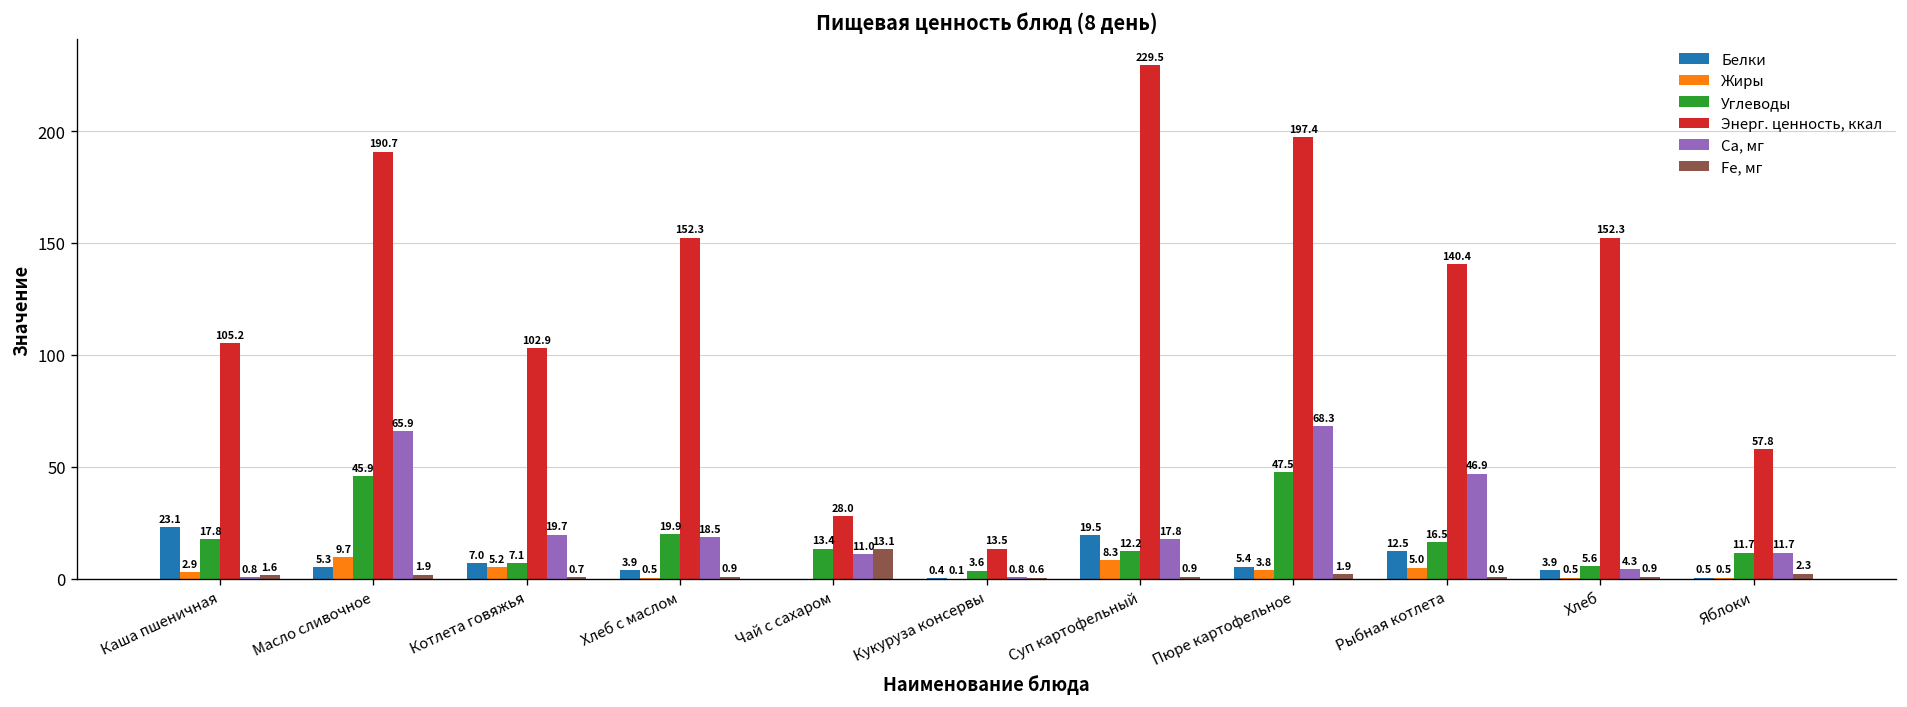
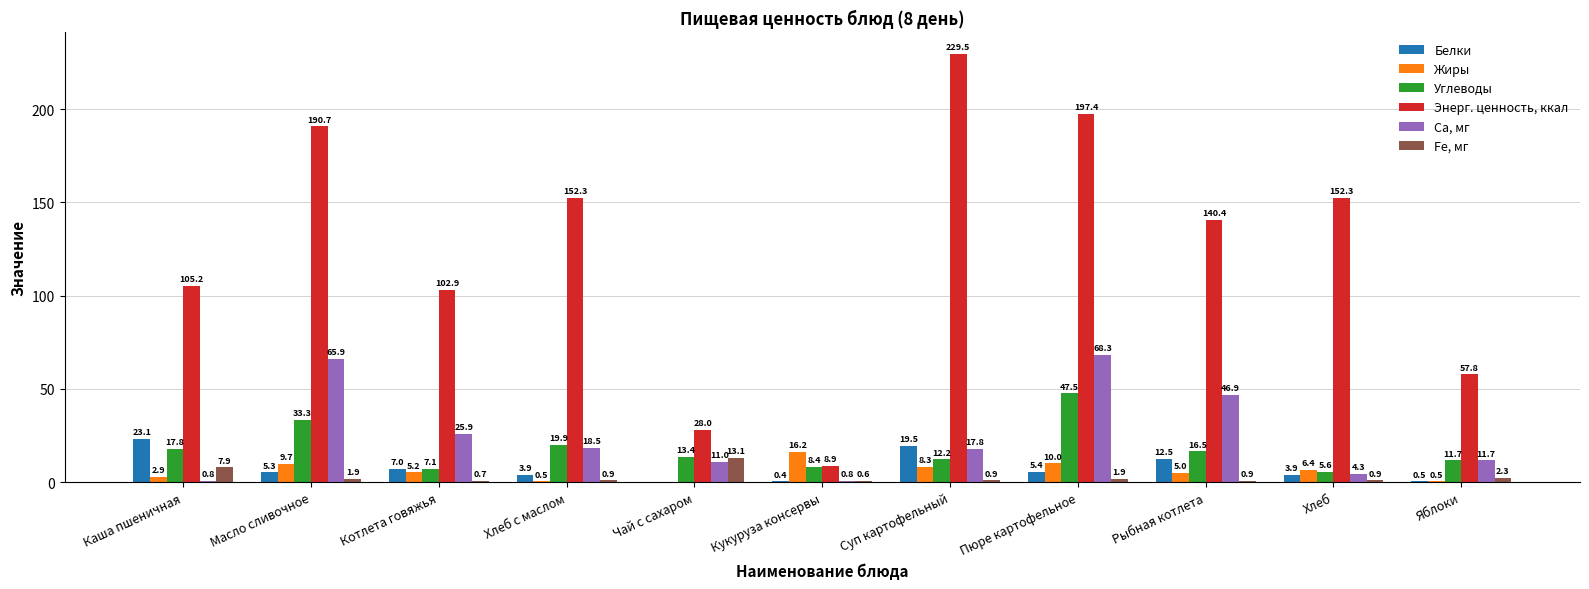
  {
    "Белки": {
      "Каша пшеничная": 23.1,
      "Масло сливочное": 5.3,
      "Котлета говяжья": 7.0,
      "Хлеб с маслом": 3.9,
      "Кукуруза консервы": 0.4,
      "Суп картофельный": 19.5,
      "Пюре картофельное": 5.4,
      "Рыбная котлета": 12.5,
      "Хлеб": 3.9,
      "Яблоки": 0.5
    },
    "Жиры": {
      "Каша пшеничная": 2.9,
      "Масло сливочное": 9.7,
      "Котлета говяжья": 5.2,
      "Хлеб с маслом": 0.5,
-     "Кукуруза консервы": 0.1,
+     "Кукуруза консервы": 16.2,
      "Суп картофельный": 8.3,
-     "Пюре картофельное": 3.8,
+     "Пюре картофельное": 10.0,
      "Рыбная котлета": 5.0,
-     "Хлеб": 0.5,
+     "Хлеб": 6.4,
      "Яблоки": 0.5
    },
    "Углеводы": {
      "Каша пшеничная": 17.8,
-     "Масло сливочное": 45.9,
+     "Масло сливочное": 33.3,
      "Котлета говяжья": 7.1,
      "Хлеб с маслом": 19.9,
      "Чай с сахаром": 13.4,
-     "Кукуруза консервы": 3.6,
+     "Кукуруза консервы": 8.4,
      "Суп картофельный": 12.2,
      "Пюре картофельное": 47.5,
      "Рыбная котлета": 16.5,
      "Хлеб": 5.6,
      "Яблоки": 11.7
    },
    "Энерг. ценность, ккал": {
      "Каша пшеничная": 105.2,
      "Масло сливочное": 190.7,
      "Котлета говяжья": 102.9,
      "Хлеб с маслом": 152.3,
      "Чай с сахаром": 28.0,
-     "Кукуруза консервы": 13.5,
+     "Кукуруза консервы": 8.9,
      "Суп картофельный": 229.5,
      "Пюре картофельное": 197.4,
      "Рыбная котлета": 140.4,
      "Хлеб": 152.3,
      "Яблоки": 57.8
    },
    "Ca, мг": {
      "Каша пшеничная": 0.8,
      "Масло сливочное": 65.9,
-     "Котлета говяжья": 19.7,
+     "Котлета говяжья": 25.9,
      "Хлеб с маслом": 18.5,
      "Чай с сахаром": 11.0,
      "Кукуруза консервы": 0.8,
      "Суп картофельный": 17.8,
      "Пюре картофельное": 68.3,
      "Рыбная котлета": 46.9,
      "Хлеб": 4.3,
      "Яблоки": 11.7
    },
    "Fe, мг": {
-     "Каша пшеничная": 1.6,
+     "Каша пшеничная": 7.9,
      "Масло сливочное": 1.9,
      "Котлета говяжья": 0.7,
      "Хлеб с маслом": 0.9,
      "Чай с сахаром": 13.1,
      "Кукуруза консервы": 0.6,
      "Суп картофельный": 0.9,
      "Пюре картофельное": 1.9,
      "Рыбная котлета": 0.9,
      "Хлеб": 0.9,
      "Яблоки": 2.3
    }
  }
